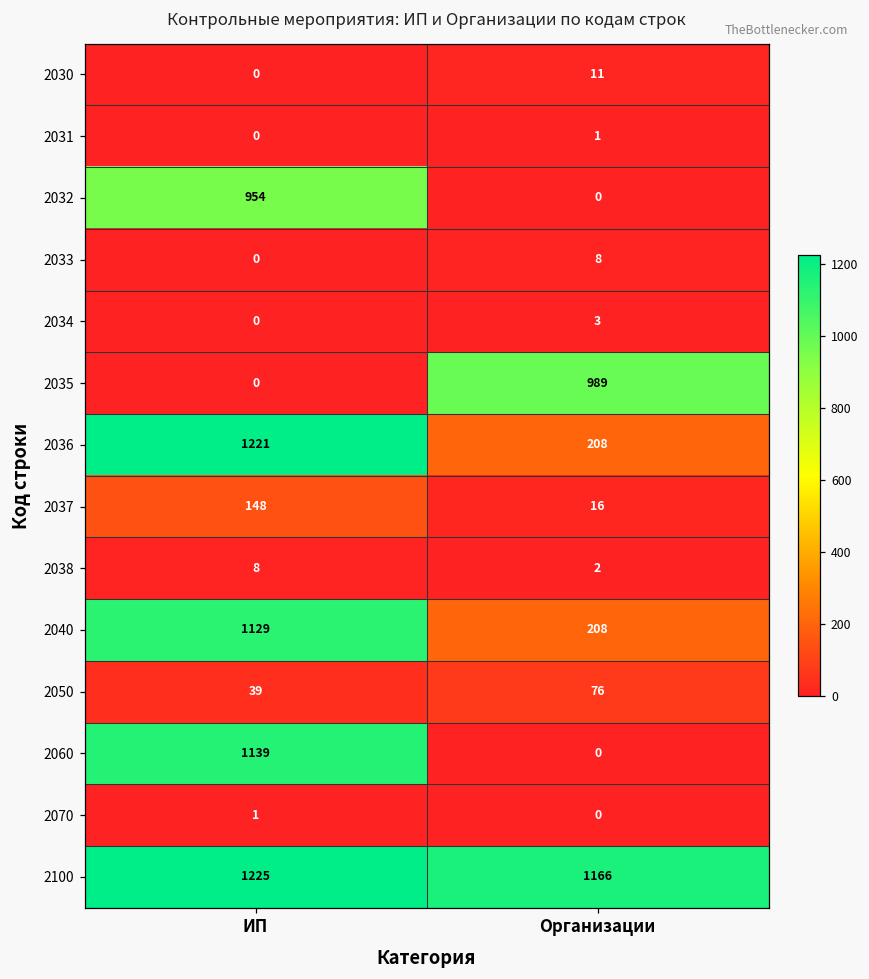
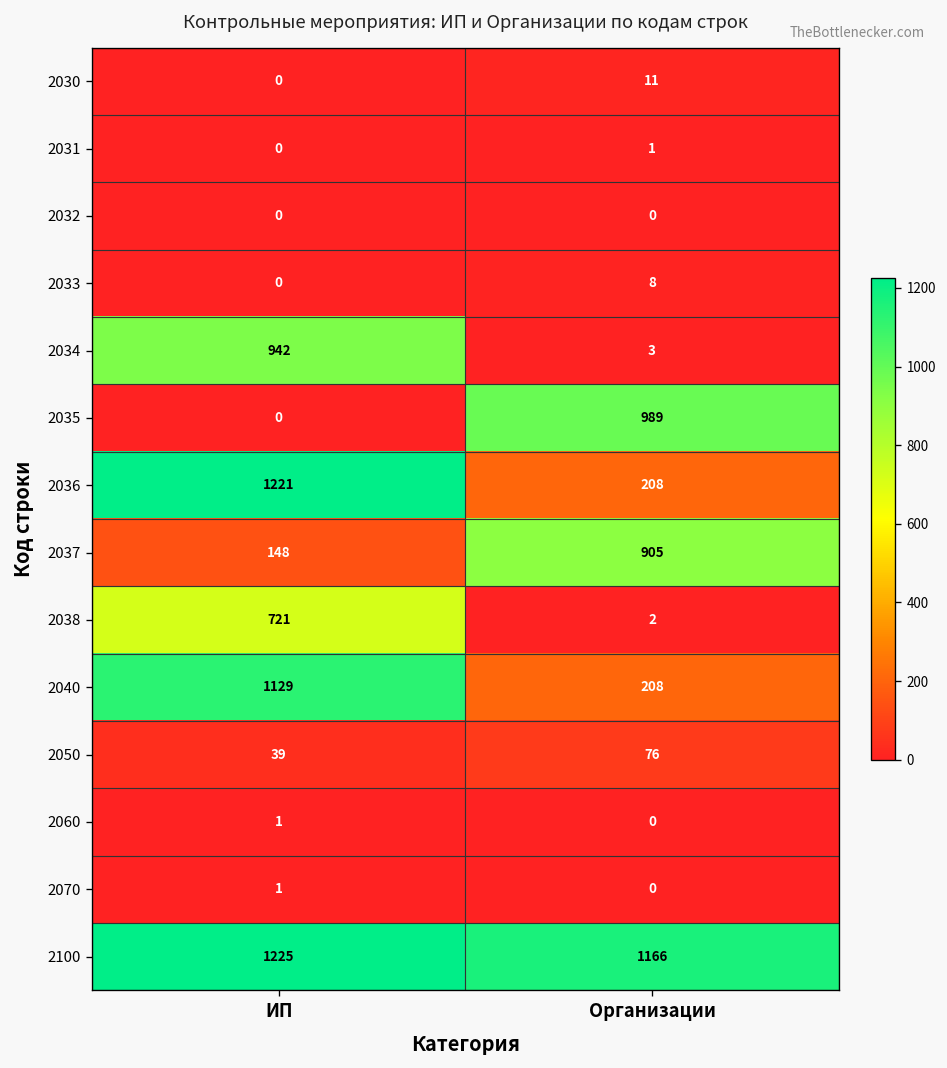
  {
    "2030": {
      "ИП": 0,
      "Организации": 11
    },
    "2031": {
      "ИП": 0,
      "Организации": 1
    },
    "2032": {
-     "ИП": 954,
+     "ИП": 0,
      "Организации": 0
    },
    "2033": {
      "ИП": 0,
      "Организации": 8
    },
    "2034": {
-     "ИП": 0,
+     "ИП": 942,
      "Организации": 3
    },
    "2035": {
      "ИП": 0,
      "Организации": 989
    },
    "2036": {
      "ИП": 1221,
      "Организации": 208
    },
    "2037": {
      "ИП": 148,
-     "Организации": 16
+     "Организации": 905
    },
    "2038": {
-     "ИП": 8,
+     "ИП": 721,
      "Организации": 2
    },
    "2040": {
      "ИП": 1129,
      "Организации": 208
    },
    "2050": {
      "ИП": 39,
      "Организации": 76
    },
    "2060": {
-     "ИП": 1139,
+     "ИП": 1,
      "Организации": 0
    },
    "2070": {
      "ИП": 1,
      "Организации": 0
    },
    "2100": {
      "ИП": 1225,
      "Организации": 1166
    }
  }
